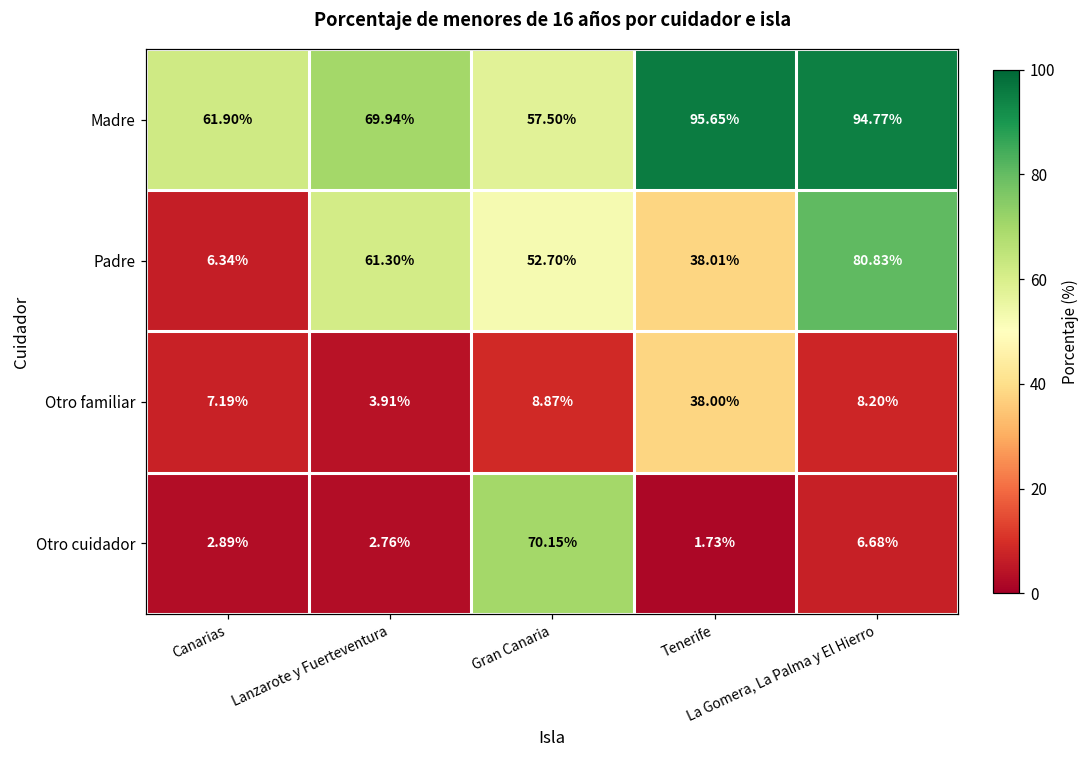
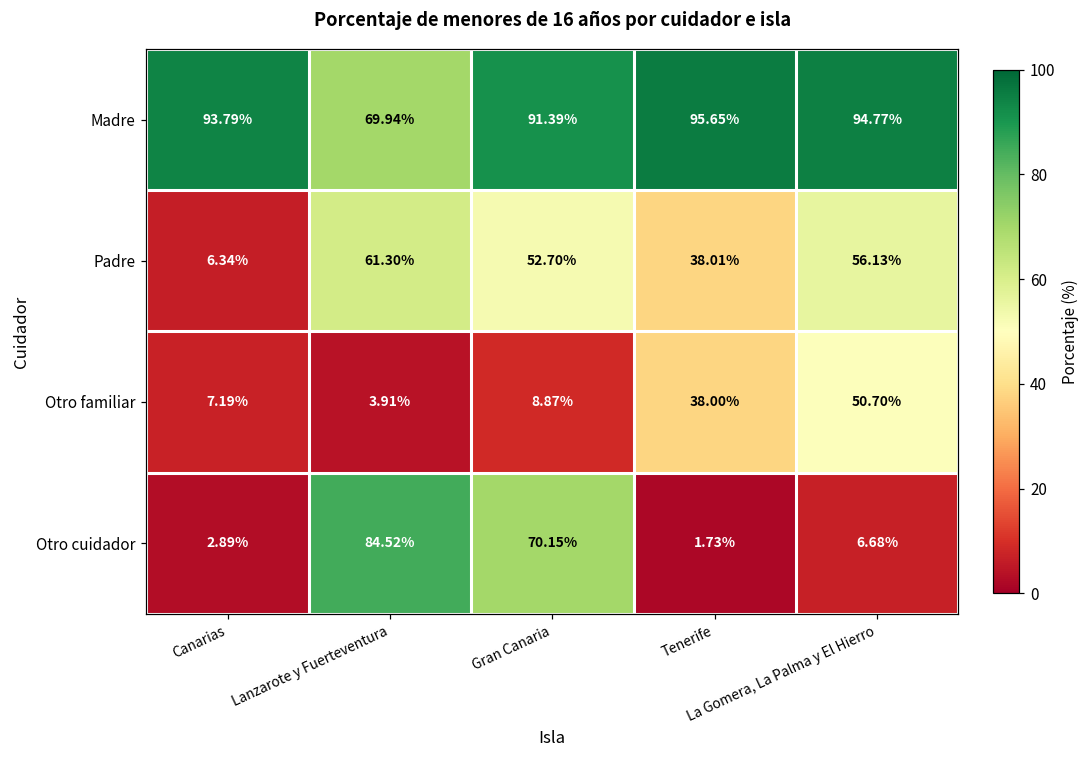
  {
    "Madre": {
-     "Canarias": "61.90%",
+     "Canarias": "93.79%",
      "Lanzarote y Fuerteventura": "69.94%",
-     "Gran Canaria": "57.50%",
+     "Gran Canaria": "91.39%",
      "Tenerife": "95.65%",
      "La Gomera, La Palma y El Hierro": "94.77%"
    },
    "Padre": {
      "Canarias": "6.34%",
      "Lanzarote y Fuerteventura": "61.30%",
      "Gran Canaria": "52.70%",
      "Tenerife": "38.01%",
-     "La Gomera, La Palma y El Hierro": "80.83%"
+     "La Gomera, La Palma y El Hierro": "56.13%"
    },
    "Otro familiar": {
      "Canarias": "7.19%",
      "Lanzarote y Fuerteventura": "3.91%",
      "Gran Canaria": "8.87%",
      "Tenerife": "38.00%",
-     "La Gomera, La Palma y El Hierro": "8.20%"
+     "La Gomera, La Palma y El Hierro": "50.70%"
    },
    "Otro cuidador": {
      "Canarias": "2.89%",
-     "Lanzarote y Fuerteventura": "2.76%",
+     "Lanzarote y Fuerteventura": "84.52%",
      "Gran Canaria": "70.15%",
      "Tenerife": "1.73%",
      "La Gomera, La Palma y El Hierro": "6.68%"
    }
  }
